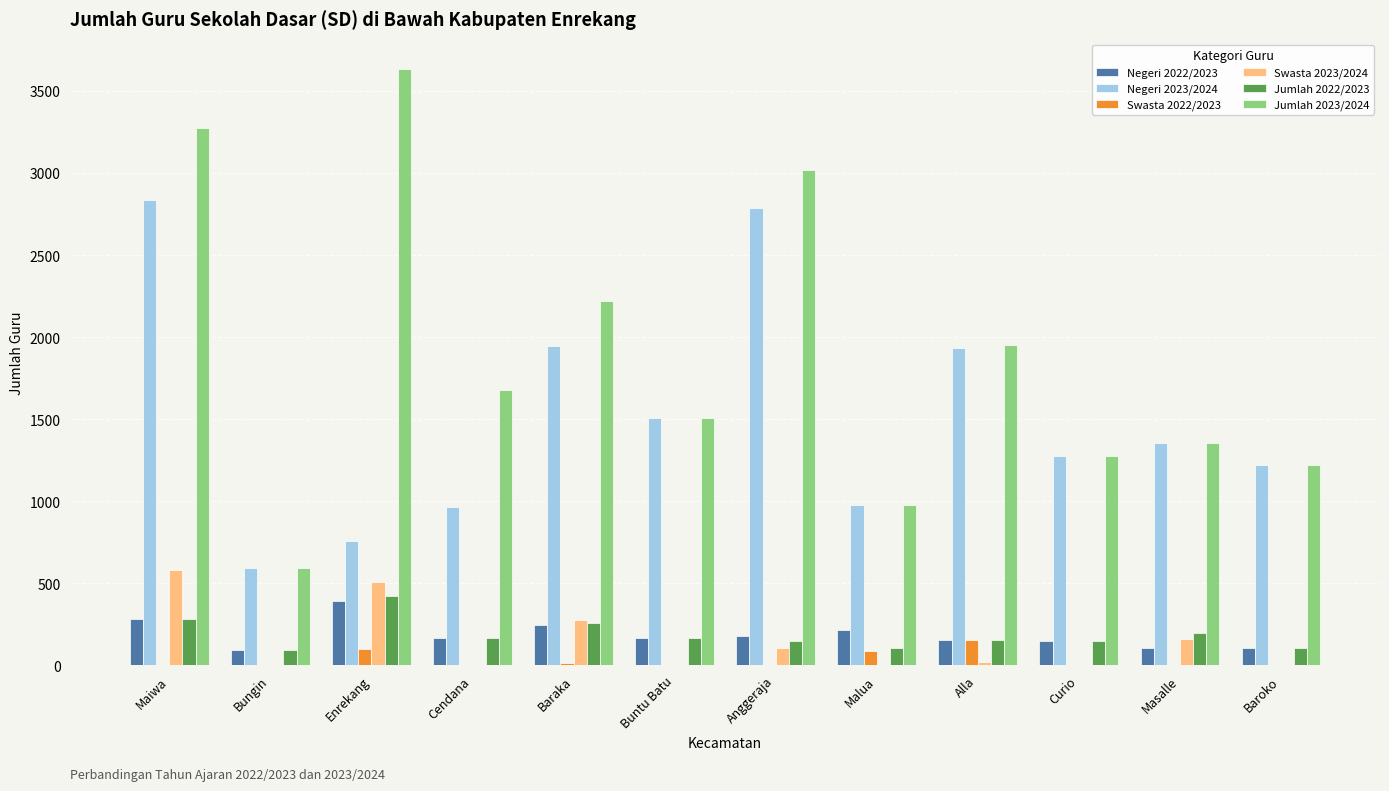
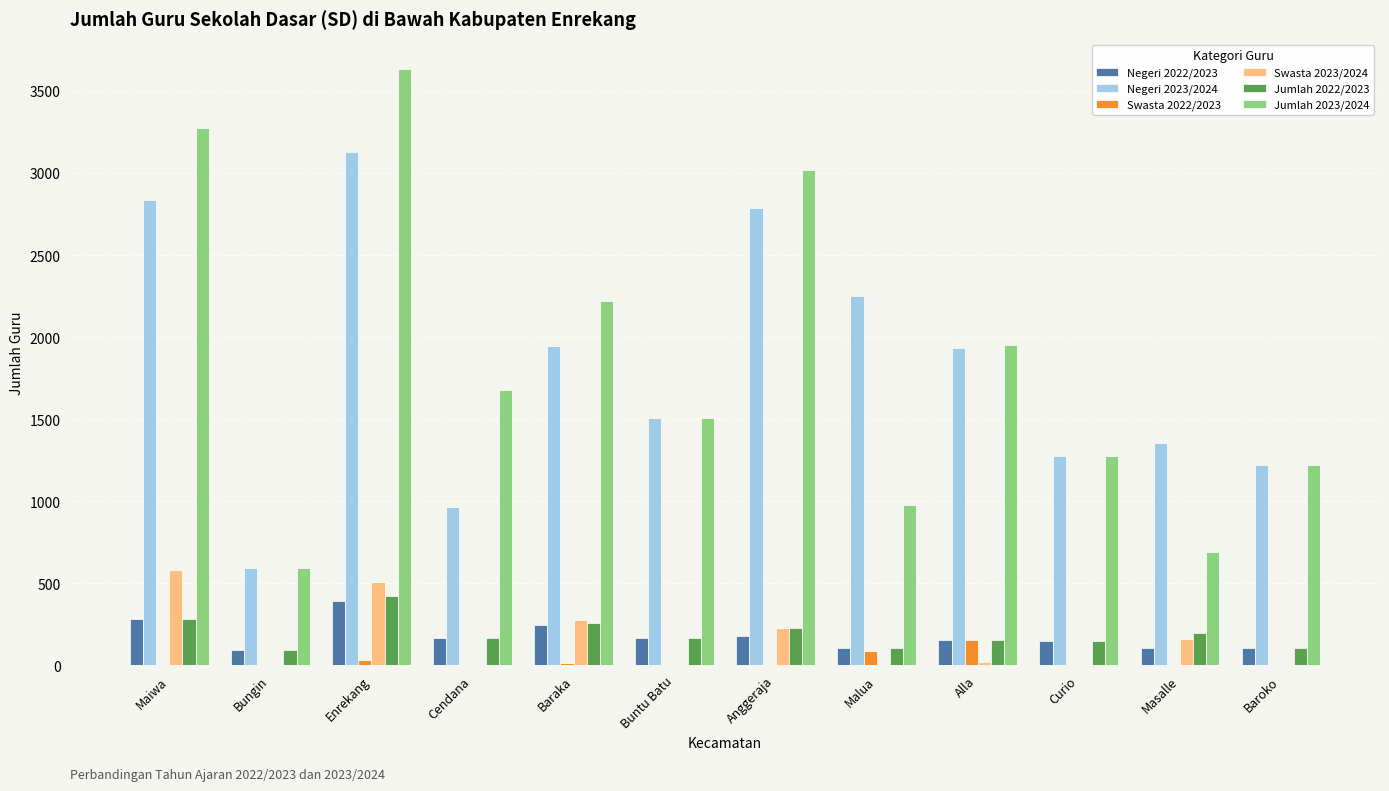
  {
    "Negeri 2022/2023": {
      "Maiwa": 280,
      "Bungin": 90,
      "Enrekang": 390,
      "Cendana": 170,
      "Baraka": 240,
      "Buntu Batu": 160,
      "Anggeraja": 180,
-     "Malua": 210,
+     "Malua": 100,
      "Alla": 150,
      "Curio": 150,
      "Masalle": 110,
      "Baroko": 100
    },
    "Negeri 2023/2024": {
      "Maiwa": 2840,
      "Bungin": 590,
-     "Enrekang": 760,
+     "Enrekang": 3130,
      "Cendana": 970,
      "Baraka": 1950,
      "Buntu Batu": 1510,
      "Anggeraja": 2790,
-     "Malua": 980,
+     "Malua": 2250,
      "Alla": 1930,
      "Curio": 1280,
      "Masalle": 1350,
      "Baroko": 1220
    },
    "Swasta 2022/2023": {
      "Maiwa": 0,
      "Bungin": 0,
-     "Enrekang": 100,
+     "Enrekang": 30,
      "Cendana": 0,
      "Baraka": 20,
      "Buntu Batu": 0,
      "Anggeraja": 0,
      "Malua": 90,
      "Alla": 160,
      "Curio": 0,
      "Masalle": 0,
      "Baroko": 0
    },
    "Swasta 2023/2024": {
      "Maiwa": 580,
      "Bungin": 0,
      "Enrekang": 510,
      "Cendana": 0,
      "Baraka": 280,
      "Buntu Batu": 0,
-     "Anggeraja": 110,
+     "Anggeraja": 230,
      "Malua": 0,
      "Alla": 20,
      "Curio": 0,
      "Masalle": 160,
      "Baroko": 0
    },
    "Jumlah 2022/2023": {
      "Maiwa": 280,
      "Bungin": 90,
      "Enrekang": 430,
      "Cendana": 170,
      "Baraka": 260,
      "Buntu Batu": 160,
-     "Anggeraja": 150,
+     "Anggeraja": 230,
      "Malua": 100,
      "Alla": 160,
      "Curio": 150,
      "Masalle": 200,
      "Baroko": 100
    },
    "Jumlah 2023/2024": {
      "Maiwa": 3280,
      "Bungin": 590,
      "Enrekang": 3640,
      "Cendana": 1680,
      "Baraka": 2220,
      "Buntu Batu": 1510,
      "Anggeraja": 3020,
      "Malua": 980,
      "Alla": 1950,
      "Curio": 1280,
-     "Masalle": 1350,
+     "Masalle": 690,
      "Baroko": 1220
    }
  }
